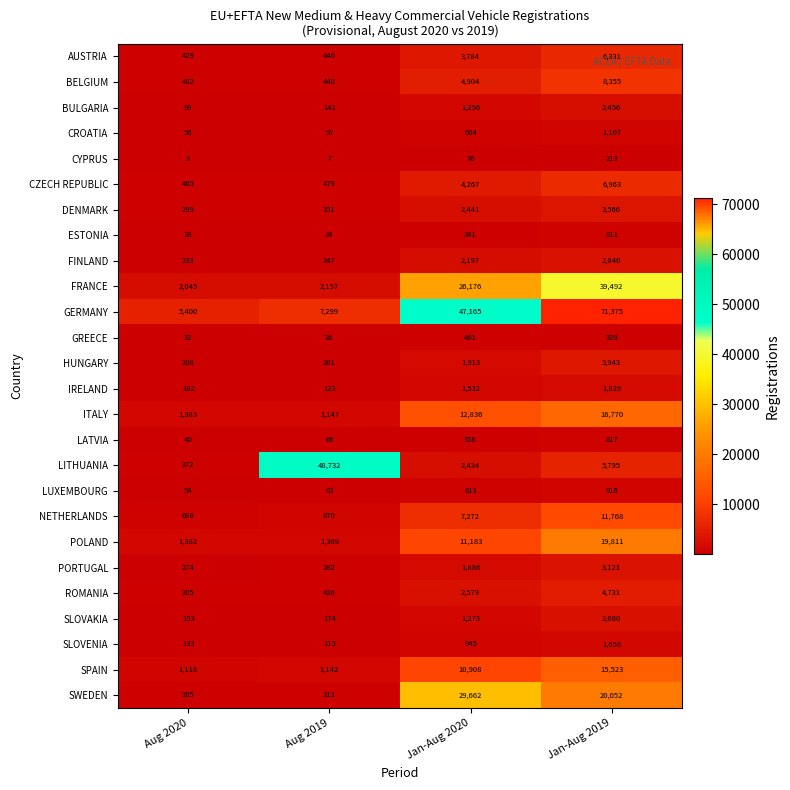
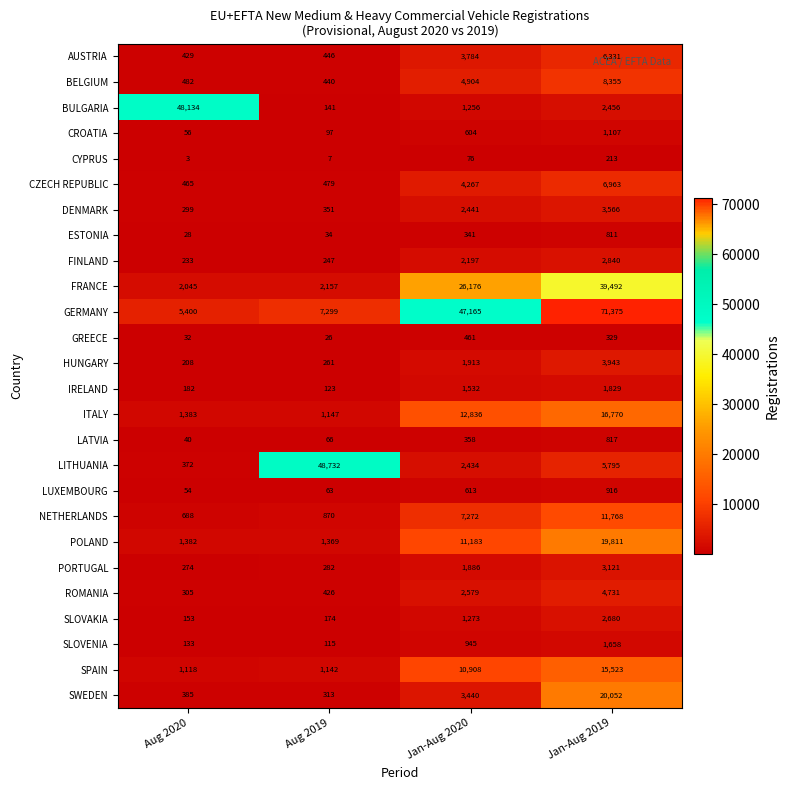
  {
    "AUSTRIA": {
      "Aug 2020": "429",
      "Aug 2019": "446",
      "Jan-Aug 2020": "3,784"
    },
    "BELGIUM": {
      "Aug 2020": "482",
      "Aug 2019": "440",
      "Jan-Aug 2020": "4,904",
      "Jan-Aug 2019": "8,355"
    },
    "BULGARIA": {
-     "Aug 2020": "99",
+     "Aug 2020": "48,134",
      "Aug 2019": "141",
      "Jan-Aug 2020": "1,256",
      "Jan-Aug 2019": "2,456"
    },
    "CROATIA": {
      "Aug 2020": "56",
      "Aug 2019": "97",
      "Jan-Aug 2020": "604",
      "Jan-Aug 2019": "1,107"
    },
    "CYPRUS": {
      "Aug 2020": "3",
      "Aug 2019": "7",
      "Jan-Aug 2020": "76",
      "Jan-Aug 2019": "213"
    },
    "CZECH REPUBLIC": {
      "Aug 2020": "465",
      "Aug 2019": "479",
      "Jan-Aug 2020": "4,267",
      "Jan-Aug 2019": "6,963"
    },
    "DENMARK": {
      "Aug 2020": "299",
      "Aug 2019": "351",
      "Jan-Aug 2020": "2,441",
      "Jan-Aug 2019": "3,566"
    },
    "ESTONIA": {
      "Aug 2020": "28",
      "Aug 2019": "34",
      "Jan-Aug 2020": "341",
      "Jan-Aug 2019": "811"
    },
    "FINLAND": {
      "Aug 2020": "233",
      "Aug 2019": "247",
      "Jan-Aug 2020": "2,197",
      "Jan-Aug 2019": "2,840"
    },
    "FRANCE": {
      "Aug 2020": "2,045",
      "Aug 2019": "2,157",
      "Jan-Aug 2020": "26,176",
      "Jan-Aug 2019": "39,492"
    },
    "GERMANY": {
      "Aug 2020": "5,400",
      "Aug 2019": "7,299",
      "Jan-Aug 2020": "47,165",
      "Jan-Aug 2019": "71,375"
    },
    "GREECE": {
      "Aug 2020": "32",
      "Aug 2019": "26",
      "Jan-Aug 2020": "461",
      "Jan-Aug 2019": "329"
    },
    "HUNGARY": {
      "Aug 2020": "208",
      "Aug 2019": "261",
      "Jan-Aug 2020": "1,913",
      "Jan-Aug 2019": "3,943"
    },
    "IRELAND": {
      "Aug 2020": "182",
      "Aug 2019": "123",
      "Jan-Aug 2020": "1,532",
      "Jan-Aug 2019": "1,829"
    },
    "ITALY": {
      "Aug 2020": "1,383",
      "Aug 2019": "1,147",
      "Jan-Aug 2020": "12,836",
      "Jan-Aug 2019": "16,770"
    },
    "LATVIA": {
      "Aug 2020": "40",
      "Aug 2019": "66",
      "Jan-Aug 2020": "358",
      "Jan-Aug 2019": "817"
    },
    "LITHUANIA": {
      "Aug 2020": "372",
      "Aug 2019": "48,732",
      "Jan-Aug 2020": "2,434",
      "Jan-Aug 2019": "5,795"
    },
    "LUXEMBOURG": {
      "Aug 2020": "54",
      "Aug 2019": "63",
      "Jan-Aug 2020": "613",
      "Jan-Aug 2019": "916"
    },
    "NETHERLANDS": {
      "Aug 2020": "688",
      "Aug 2019": "870",
      "Jan-Aug 2020": "7,272",
      "Jan-Aug 2019": "11,768"
    },
    "POLAND": {
      "Aug 2020": "1,382",
      "Aug 2019": "1,369",
      "Jan-Aug 2020": "11,183",
      "Jan-Aug 2019": "19,811"
    },
    "PORTUGAL": {
      "Aug 2020": "274",
      "Aug 2019": "282",
      "Jan-Aug 2020": "1,886",
      "Jan-Aug 2019": "3,121"
    },
    "ROMANIA": {
      "Aug 2020": "305",
      "Aug 2019": "426",
      "Jan-Aug 2020": "2,579",
      "Jan-Aug 2019": "4,731"
    },
    "SLOVAKIA": {
      "Aug 2020": "153",
      "Aug 2019": "174",
      "Jan-Aug 2020": "1,273",
      "Jan-Aug 2019": "2,680"
    },
    "SLOVENIA": {
      "Aug 2020": "133",
      "Aug 2019": "115",
      "Jan-Aug 2020": "945",
      "Jan-Aug 2019": "1,658"
    },
    "SPAIN": {
      "Aug 2020": "1,118",
      "Aug 2019": "1,142",
      "Jan-Aug 2020": "10,908",
      "Jan-Aug 2019": "15,523"
    },
    "SWEDEN": {
      "Aug 2020": "385",
      "Aug 2019": "313",
-     "Jan-Aug 2020": "29,662",
+     "Jan-Aug 2020": "3,440",
      "Jan-Aug 2019": "20,052"
    }
  }
